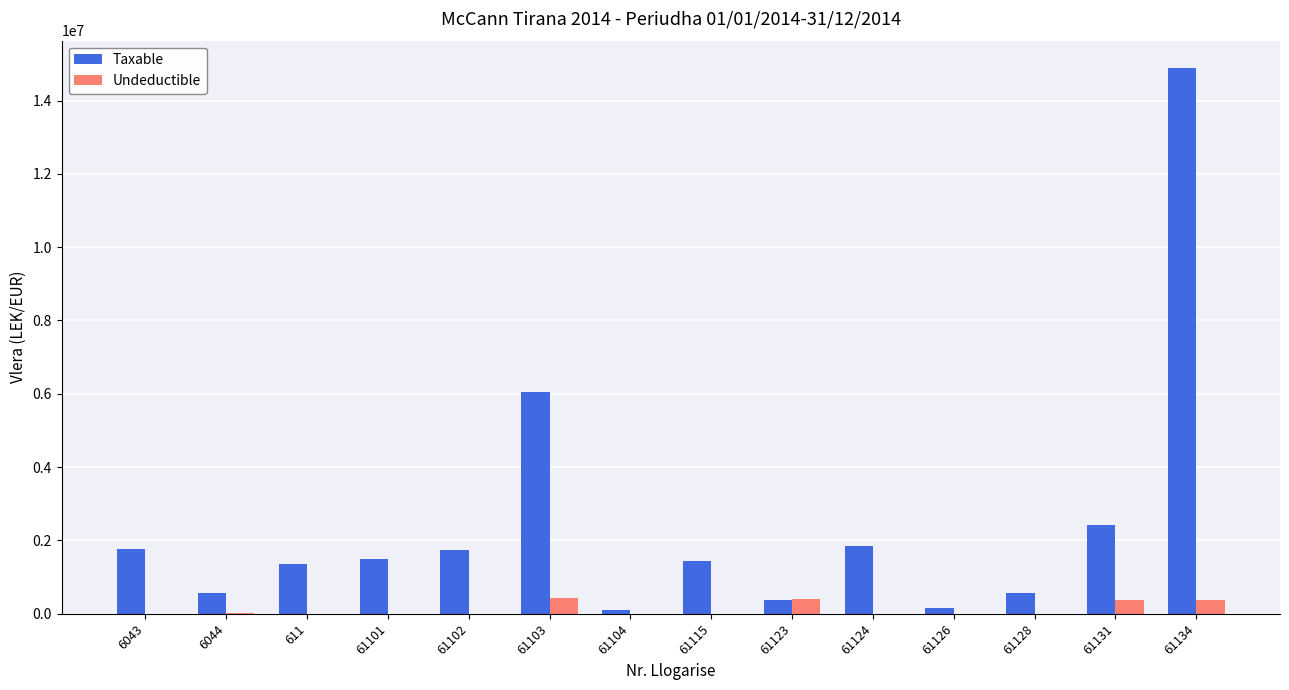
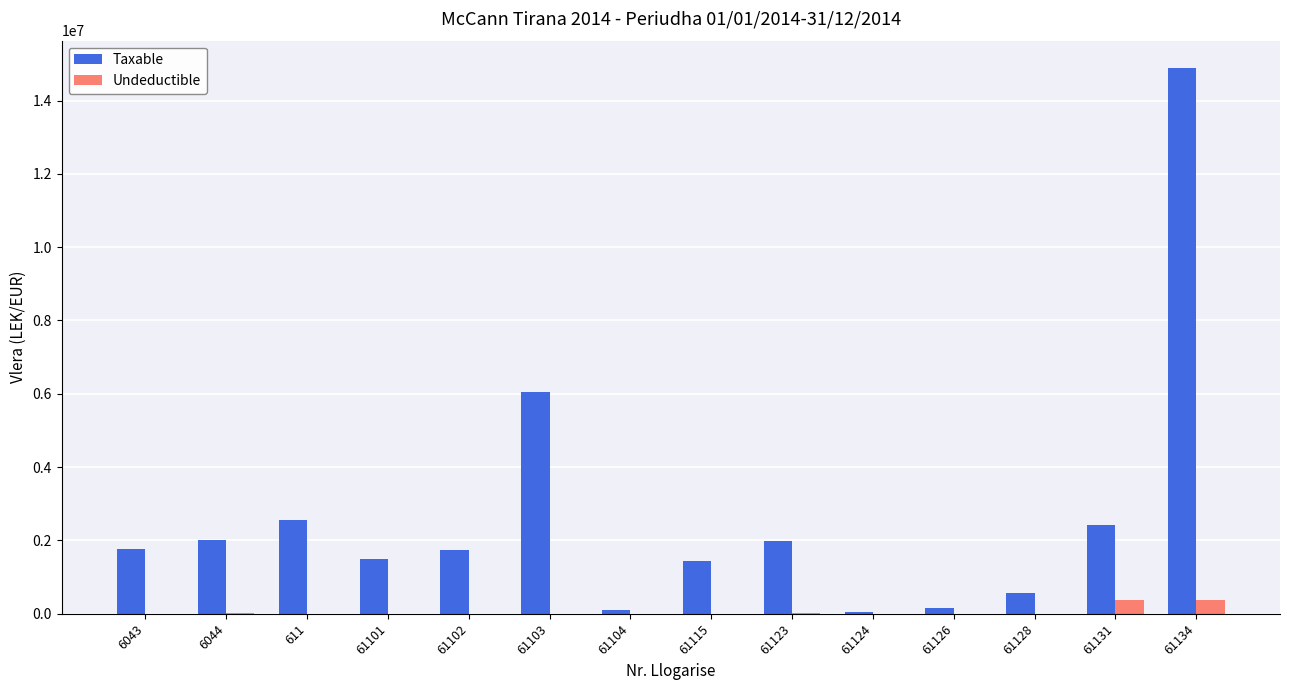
  {
    "Taxable": {
      "6043": 1800000,
-     "6044": 600000,
-     "611": 1400000,
+     "6044": 2000000,
+     "611": 2600000,
      "61101": 1500000,
      "61102": 1700000,
      "61103": 6000000,
      "61104": 100000,
      "61115": 1400000,
-     "61123": 400000,
-     "61124": 1900000,
+     "61123": 2000000,
+     "61124": 100000,
      "61126": 200000,
      "61128": 600000,
      "61131": 2400000,
      "61134": 14900000
    },
    "Undeductible": {
      "6043": 0,
      "611": 0,
      "61101": 0,
      "61102": 0,
-     "61103": 400000,
+     "61103": 0,
      "61104": 0,
-     "61123": 400000,
+     "61123": 0,
      "61124": 0,
      "61128": 0,
      "61131": 400000,
      "61134": 400000
    }
  }
